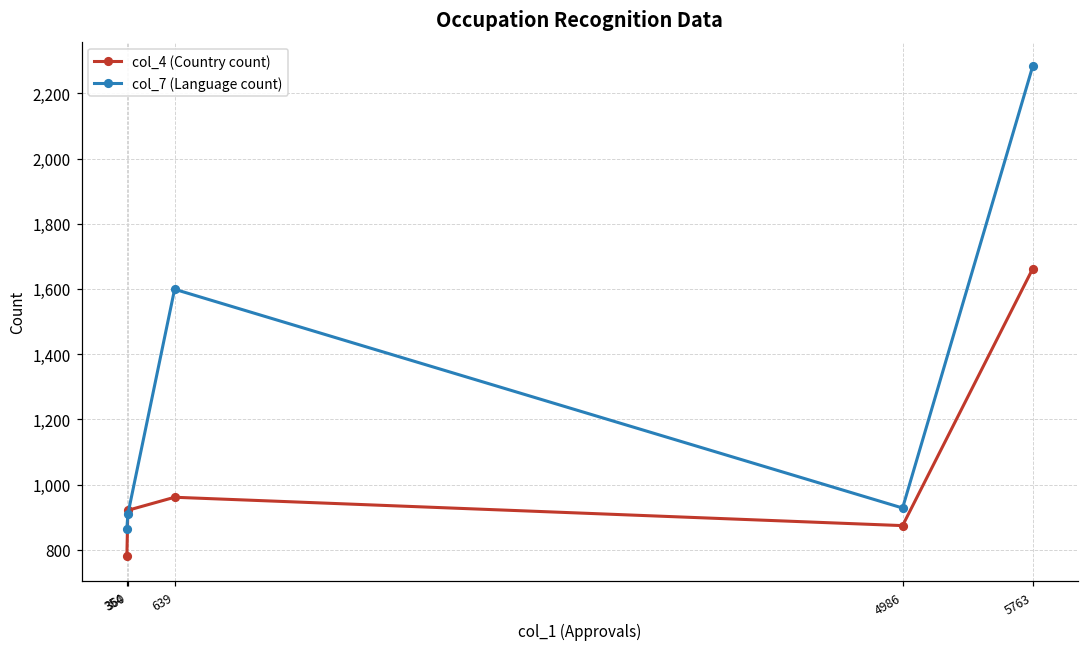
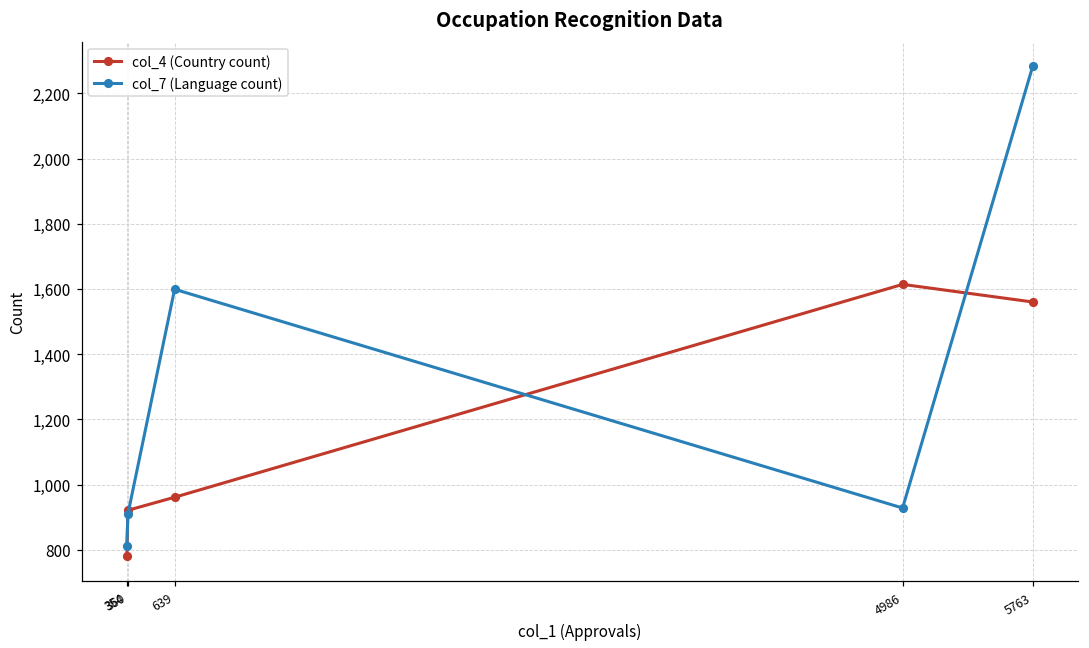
  {
    "col_4 (Country count)": {
      "354": "780",
      "360": "920",
      "639": "960",
-     "4986": "870",
-     "5763": "1,660"
+     "4986": "1,610",
+     "5763": "1,560"
    },
    "col_7 (Language count)": {
-     "354": "860",
+     "354": "810",
      "360": "910",
      "639": "1,600",
      "4986": "930",
      "5763": "2,280"
    }
  }
